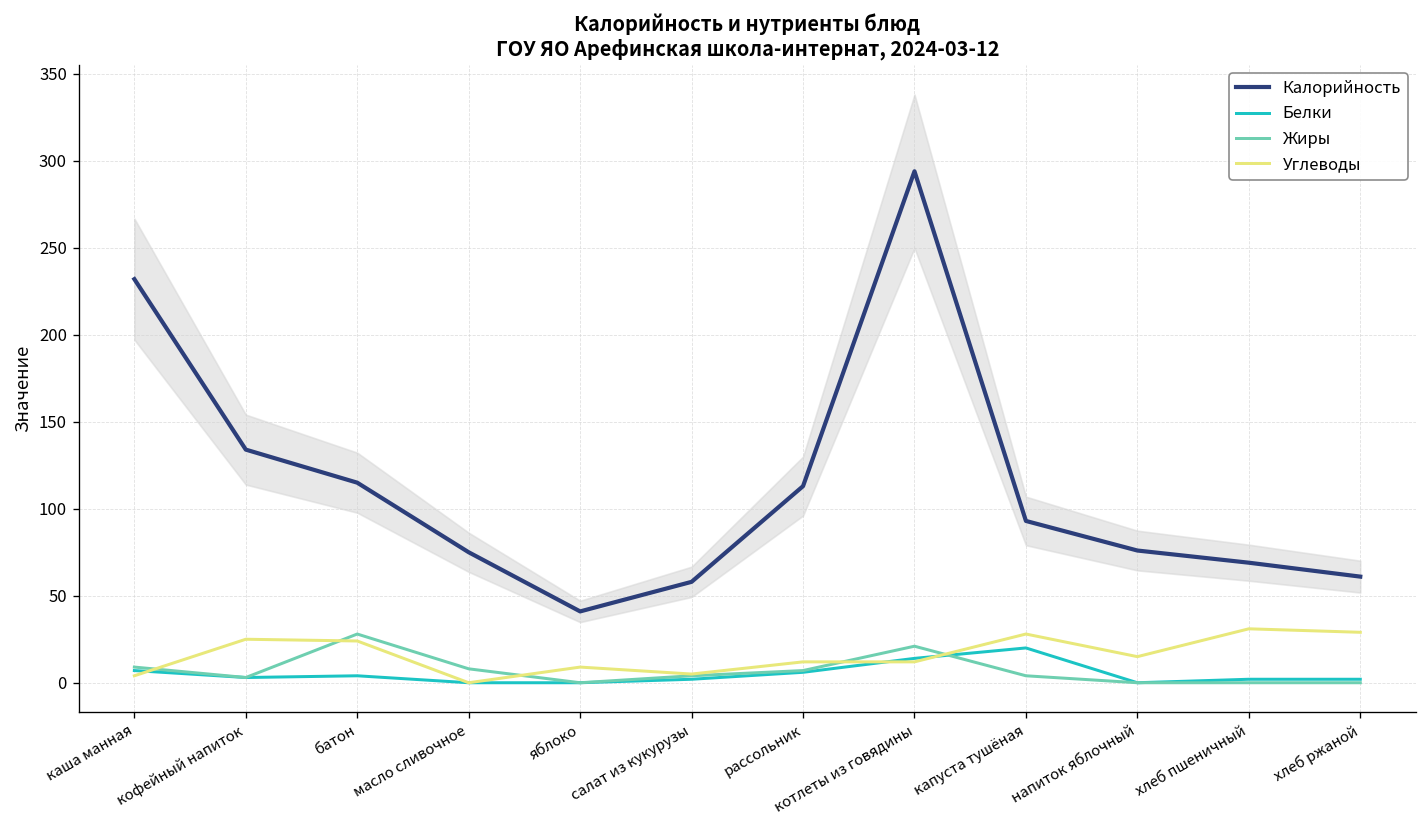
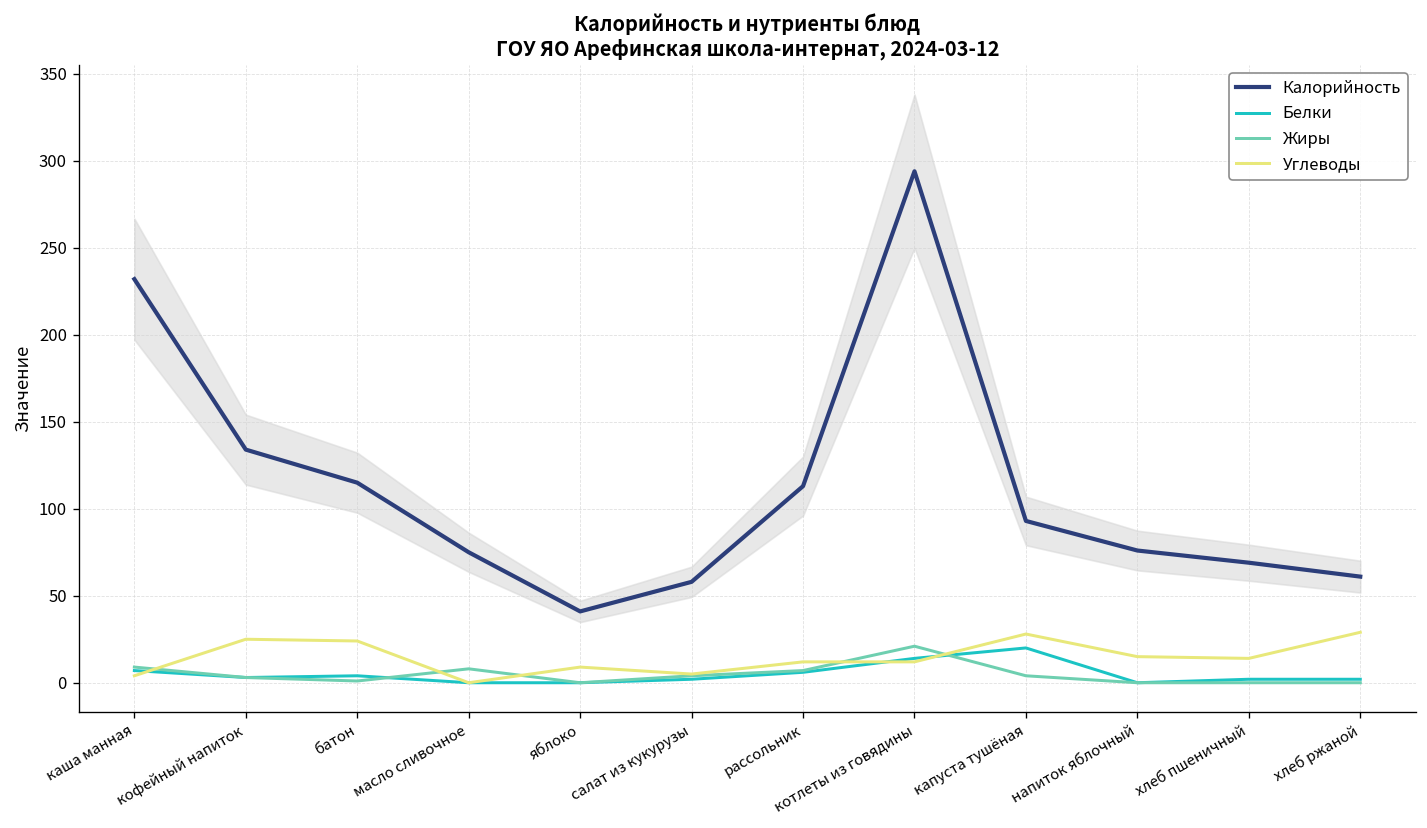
  {
    "Калорийность": {
      "каша манная": 232,
      "кофейный напиток": 134,
      "батон": 115,
      "масло сливочное": 75,
      "яблоко": 41,
      "салат из кукурузы": 58,
      "рассольник": 113,
      "котлеты из говядины": 294,
      "капуста тушёная": 93,
      "напиток яблочный": 76,
      "хлеб пшеничный": 69,
      "хлеб ржаной": 61
    },
    "Белки": {
      "каша манная": 7,
      "батон": 4,
      "салат из кукурузы": 2,
      "котлеты из говядины": 14,
      "капуста тушёная": 20,
      "хлеб пшеничный": 2,
      "хлеб ржаной": 2
    },
    "Жиры": {
      "каша манная": 9,
-     "батон": 28,
+     "батон": 1,
      "масло сливочное": 8,
      "котлеты из говядины": 21,
      "капуста тушёная": 4,
      "хлеб пшеничный": 0,
      "хлеб ржаной": 0
    },
    "Углеводы": {
      "каша манная": 4,
      "кофейный напиток": 25,
      "батон": 24,
      "яблоко": 9,
      "рассольник": 12,
      "котлеты из говядины": 12,
      "капуста тушёная": 28,
      "напиток яблочный": 15,
-     "хлеб пшеничный": 31,
+     "хлеб пшеничный": 14,
      "хлеб ржаной": 29
    }
  }
